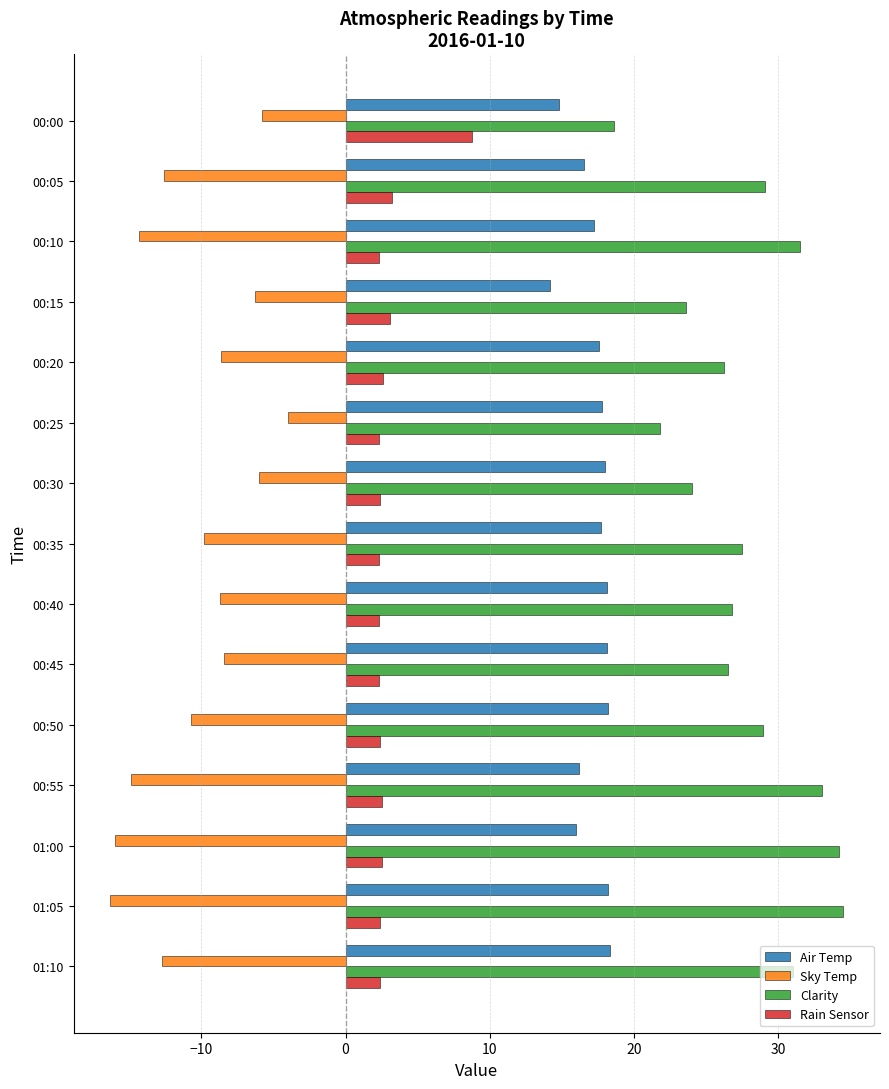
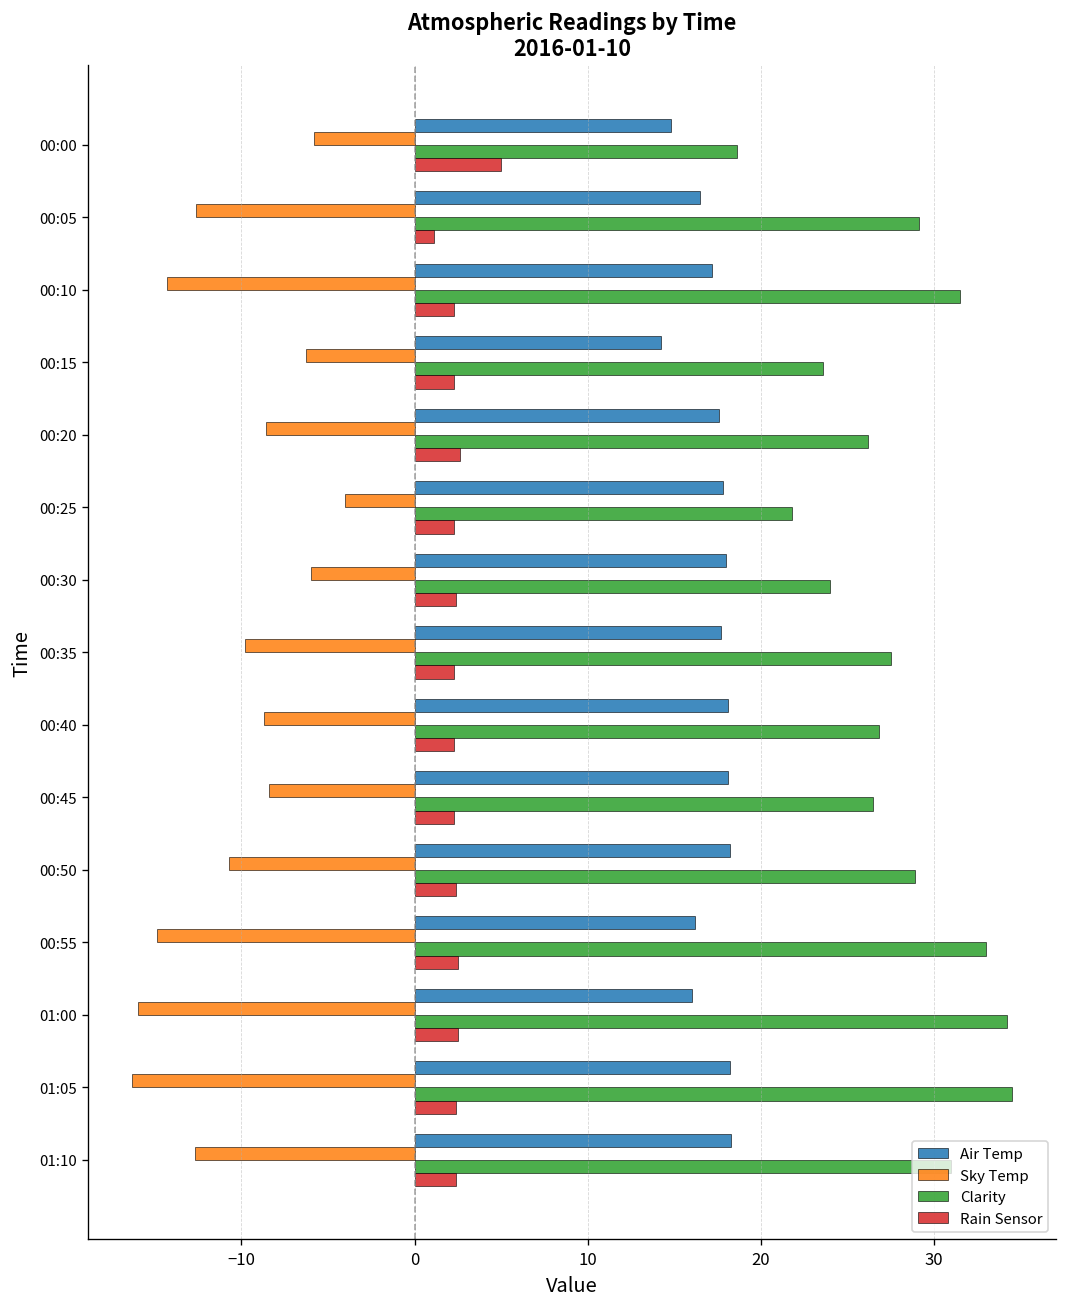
  {
    "Air Temp": {
      "00:00": 14.8,
      "00:05": 16.5,
      "00:10": 17.2,
      "00:15": 14.2,
      "00:20": 17.6,
      "00:25": 17.8,
      "00:30": 18.0,
      "00:35": 17.7,
      "00:40": 18.1,
      "00:45": 18.1,
      "00:50": 18.2,
      "00:55": 16.2,
      "01:00": 16.0,
      "01:05": 18.2,
      "01:10": 18.3
    },
    "Sky Temp": {
      "00:00": -5.8,
      "00:05": -12.6,
      "00:10": -14.3,
      "00:15": -6.3,
      "00:20": -8.6,
      "00:25": -4.0,
      "00:30": -6.0,
      "00:35": -9.8,
      "00:40": -8.7,
      "00:45": -8.4,
      "00:50": -10.7,
      "00:55": -14.9,
      "01:00": -16.0,
      "01:05": -16.3,
      "01:10": -12.7
    },
    "Clarity": {
      "00:00": 18.6,
      "00:05": 29.1,
      "00:10": 31.5,
      "00:15": 23.6,
      "00:20": 26.2,
      "00:25": 21.8,
      "00:30": 24.0,
      "00:35": 27.5,
      "00:40": 26.8,
      "00:45": 26.5,
      "00:50": 28.9,
      "00:55": 33.0,
      "01:00": 34.2,
      "01:05": 34.5
    },
    "Rain Sensor": {
-     "00:00": 8.8,
-     "00:05": 3.2,
+     "00:00": 5.0,
+     "00:05": 1.1,
      "00:10": 2.3,
-     "00:15": 3.1,
+     "00:15": 2.3,
      "00:20": 2.6,
      "00:25": 2.3,
      "00:30": 2.4,
      "00:35": 2.3,
      "00:40": 2.3,
      "00:45": 2.3,
      "00:50": 2.4,
      "00:55": 2.5,
      "01:00": 2.5,
      "01:05": 2.4,
      "01:10": 2.4
    }
  }
